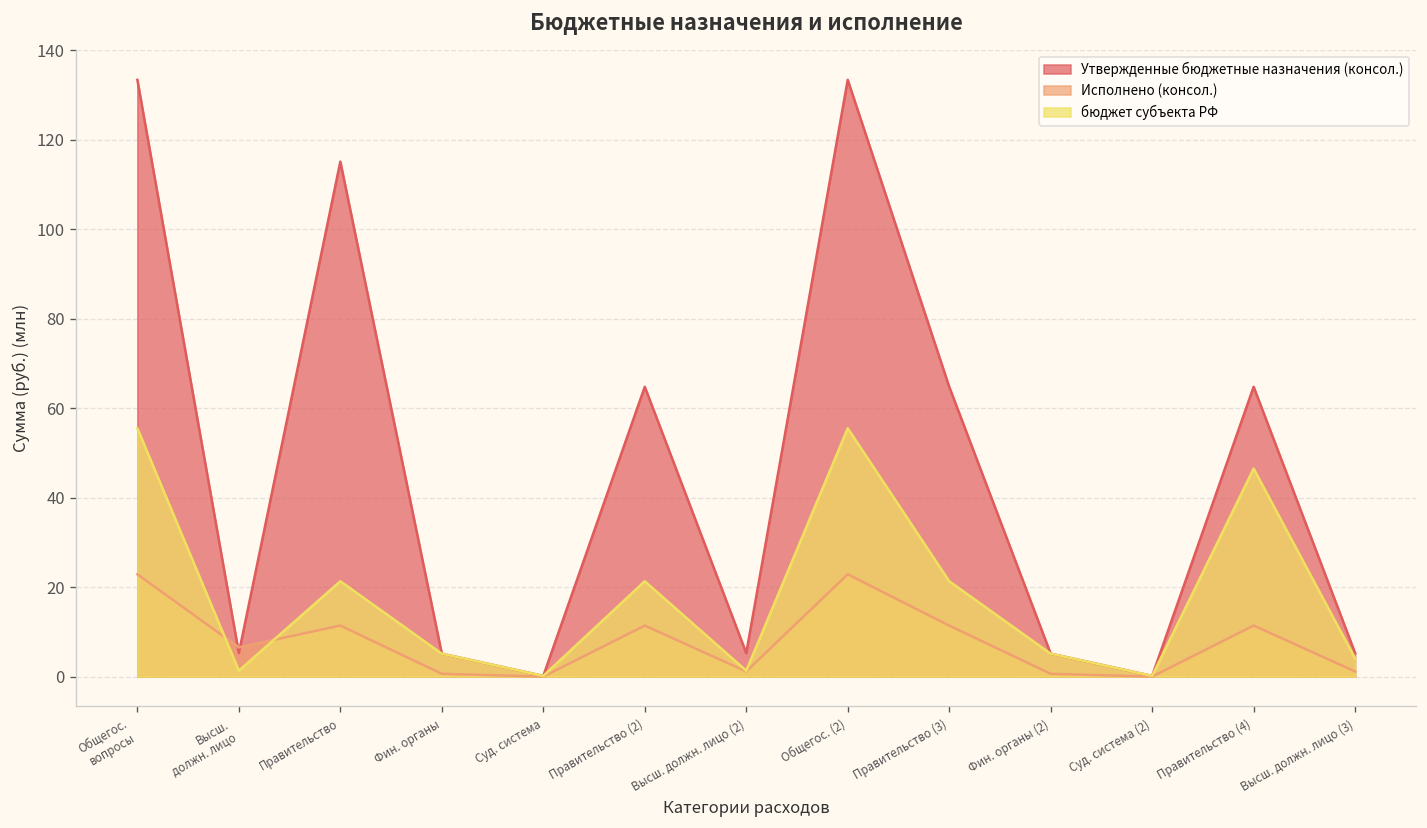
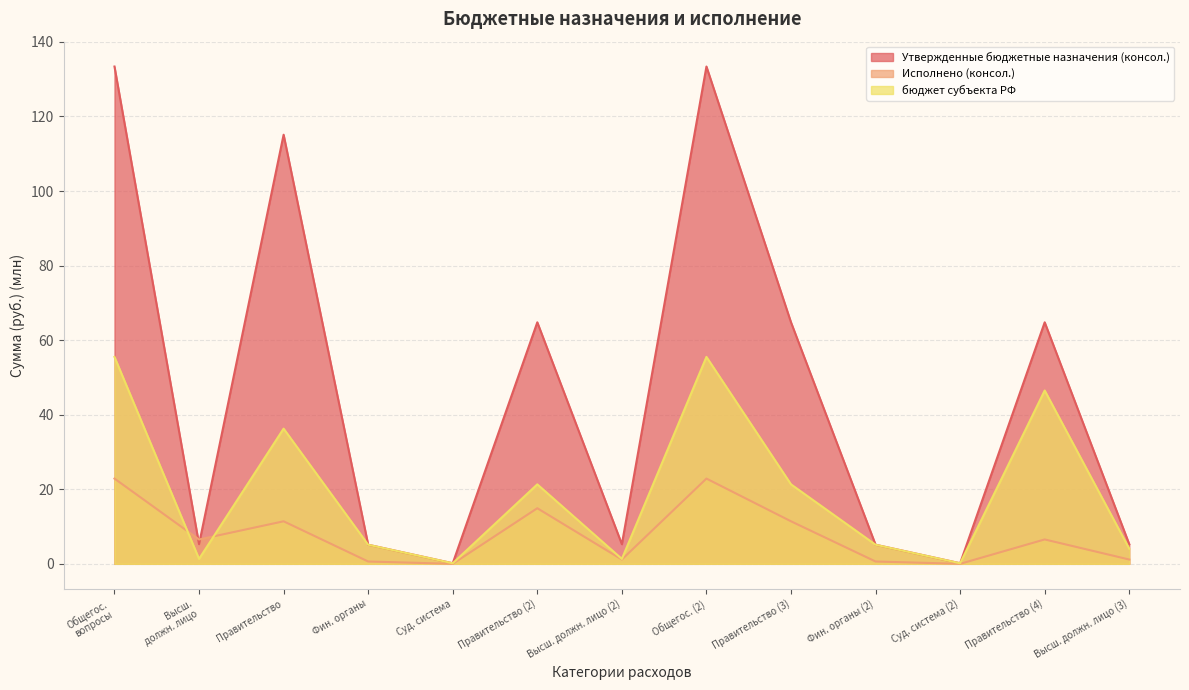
  {
    "Утвержденные бюджетные назначения (консол.)": {
      "Общегос. вопросы": 133,
      "Высш. должн. лицо": 5,
      "Правительство": 115,
      "Правительство (2)": 65,
      "Высш. должн. лицо (2)": 5,
      "Общегос. (2)": 133,
      "Правительство (3)": 65,
      "Правительство (4)": 65,
      "Высш. должн. лицо (3)": 5
    },
    "Исполнено (консол.)": {
      "Общегос. вопросы": 23,
      "Высш. должн. лицо": 7,
      "Правительство": 11,
      "Фин. органы": 1,
-     "Правительство (2)": 11,
+     "Правительство (2)": 15,
      "Общегос. (2)": 23,
      "Правительство (3)": 11,
      "Фин. органы (2)": 1,
-     "Правительство (4)": 11,
+     "Правительство (4)": 7,
      "Высш. должн. лицо (3)": 1
    },
    "бюджет субъекта РФ": {
      "Общегос. вопросы": 56,
      "Высш. должн. лицо": 1,
-     "Правительство": 21,
+     "Правительство": 36,
      "Правительство (2)": 21,
      "Общегос. (2)": 56,
      "Правительство (3)": 21,
      "Правительство (4)": 46,
      "Высш. должн. лицо (3)": 4
    }
  }
